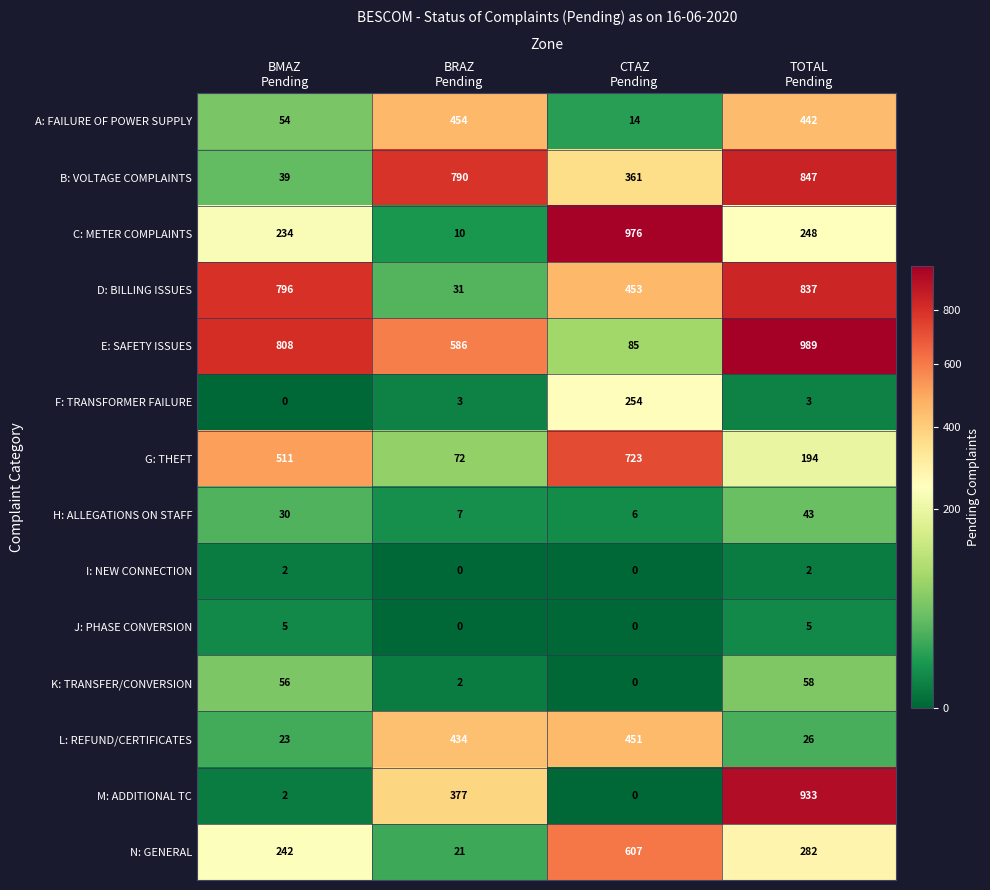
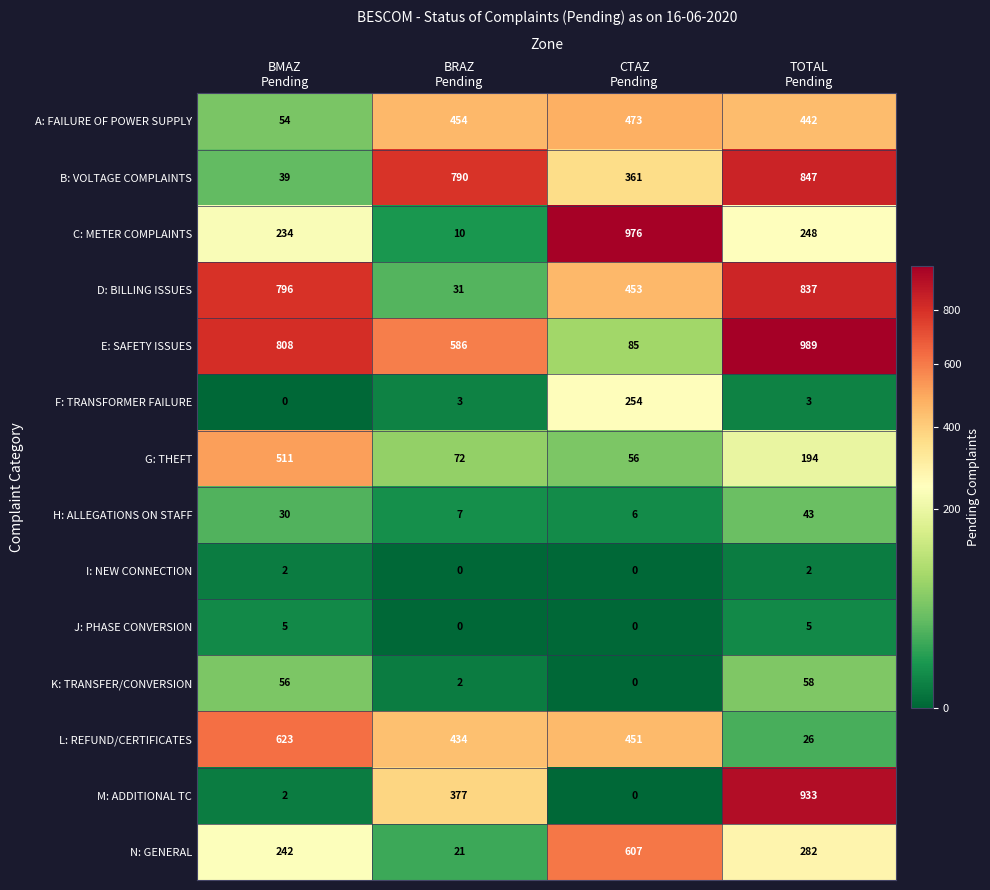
  {
    "A: FAILURE OF POWER SUPPLY": {
      "BMAZ Pending": 54,
      "BRAZ Pending": 454,
-     "CTAZ Pending": 14,
+     "CTAZ Pending": 473,
      "TOTAL Pending": 442
    },
    "B: VOLTAGE COMPLAINTS": {
      "BMAZ Pending": 39,
      "BRAZ Pending": 790,
      "CTAZ Pending": 361,
      "TOTAL Pending": 847
    },
    "C: METER COMPLAINTS": {
      "BMAZ Pending": 234,
      "BRAZ Pending": 10,
      "CTAZ Pending": 976,
      "TOTAL Pending": 248
    },
    "D: BILLING ISSUES": {
      "BMAZ Pending": 796,
      "BRAZ Pending": 31,
      "CTAZ Pending": 453,
      "TOTAL Pending": 837
    },
    "E: SAFETY ISSUES": {
      "BMAZ Pending": 808,
      "BRAZ Pending": 586,
      "CTAZ Pending": 85,
      "TOTAL Pending": 989
    },
    "F: TRANSFORMER FAILURE": {
      "BMAZ Pending": 0,
      "BRAZ Pending": 3,
      "CTAZ Pending": 254,
      "TOTAL Pending": 3
    },
    "G: THEFT": {
      "BMAZ Pending": 511,
      "BRAZ Pending": 72,
-     "CTAZ Pending": 723,
+     "CTAZ Pending": 56,
      "TOTAL Pending": 194
    },
    "H: ALLEGATIONS ON STAFF": {
      "BMAZ Pending": 30,
      "BRAZ Pending": 7,
      "CTAZ Pending": 6,
      "TOTAL Pending": 43
    },
    "I: NEW CONNECTION": {
      "BMAZ Pending": 2,
      "BRAZ Pending": 0,
      "CTAZ Pending": 0,
      "TOTAL Pending": 2
    },
    "J: PHASE CONVERSION": {
      "BMAZ Pending": 5,
      "BRAZ Pending": 0,
      "CTAZ Pending": 0,
      "TOTAL Pending": 5
    },
    "K: TRANSFER/CONVERSION": {
      "BMAZ Pending": 56,
      "BRAZ Pending": 2,
      "CTAZ Pending": 0,
      "TOTAL Pending": 58
    },
    "L: REFUND/CERTIFICATES": {
-     "BMAZ Pending": 23,
+     "BMAZ Pending": 623,
      "BRAZ Pending": 434,
      "CTAZ Pending": 451,
      "TOTAL Pending": 26
    },
    "M: ADDITIONAL TC": {
      "BMAZ Pending": 2,
      "BRAZ Pending": 377,
      "CTAZ Pending": 0,
      "TOTAL Pending": 933
    },
    "N: GENERAL": {
      "BMAZ Pending": 242,
      "BRAZ Pending": 21,
      "CTAZ Pending": 607,
      "TOTAL Pending": 282
    }
  }
